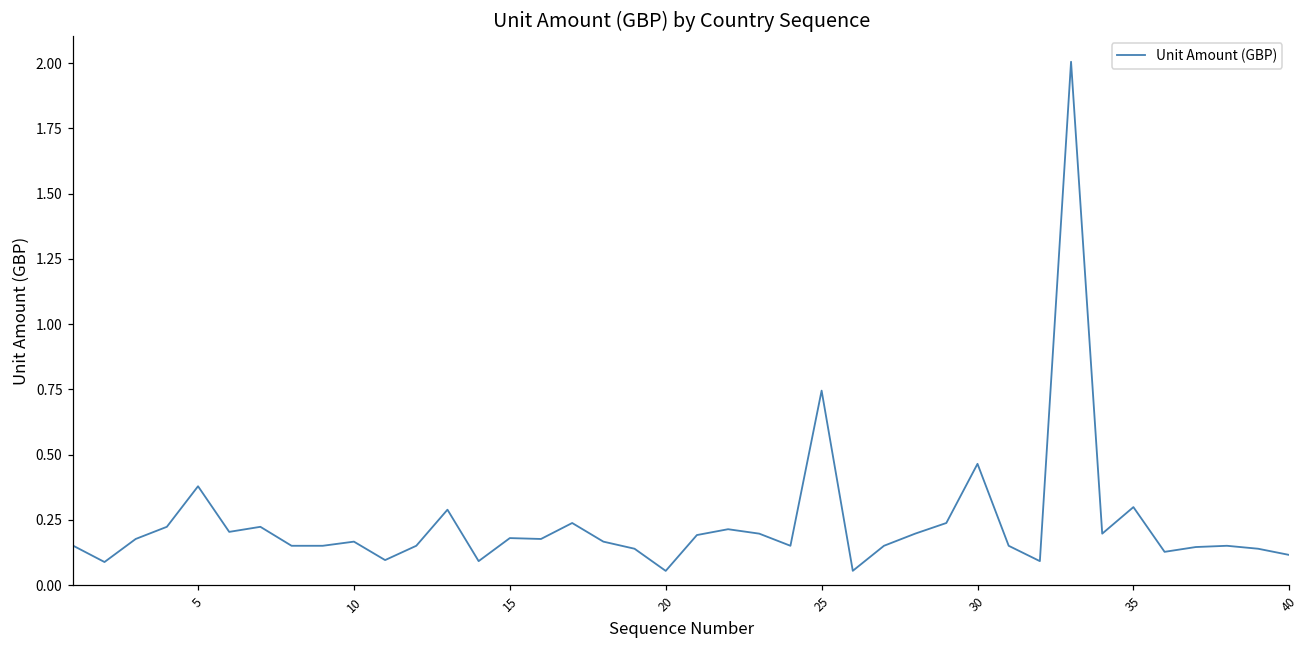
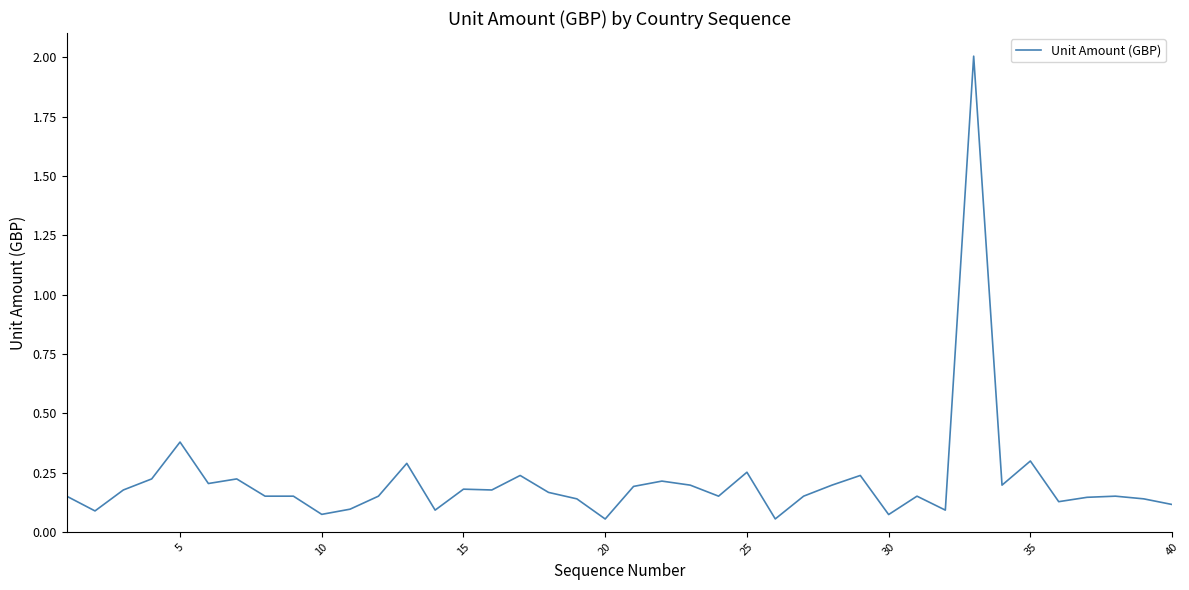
  {
    "5": 0.38,
-   "10": 0.17,
+   "10": 0.07,
    "15": 0.18,
    "20": 0.05,
-   "25": 0.75,
-   "30": 0.46,
+   "25": 0.25,
+   "30": 0.07,
    "35": 0.30,
    "40": 0.12
  }
